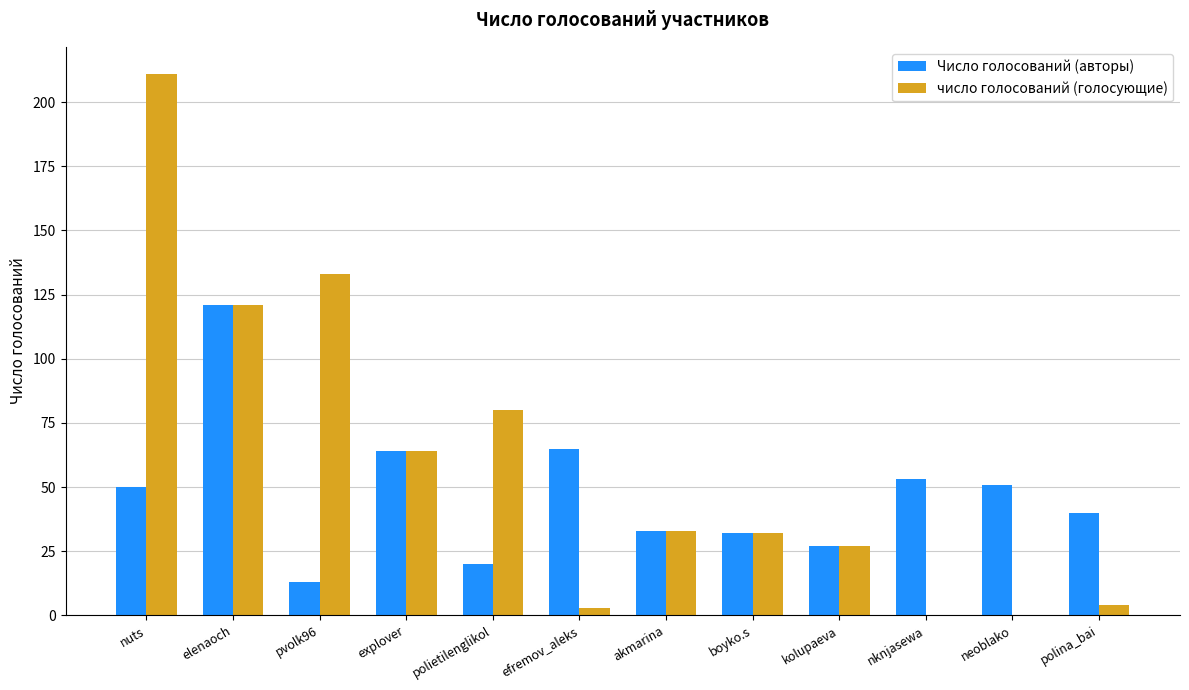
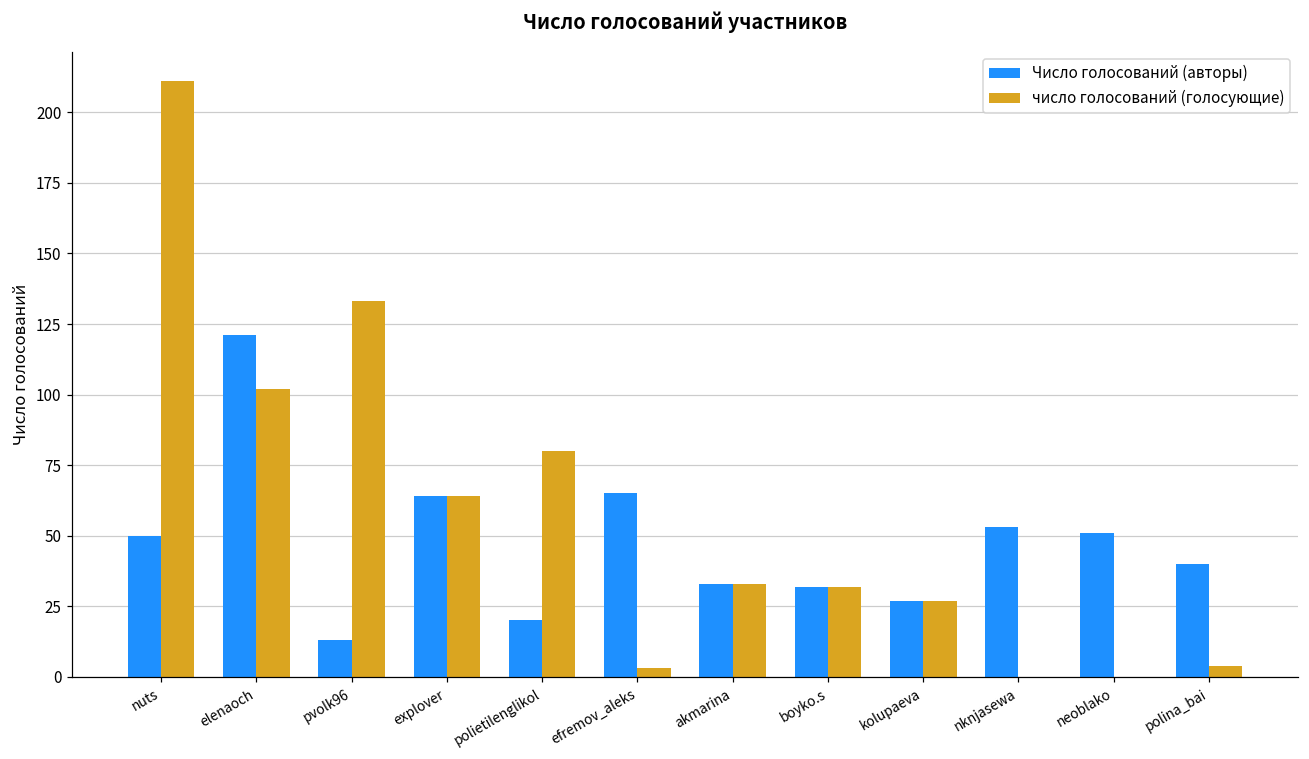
  {
    "Число голосований (авторы)": {
      "nuts": 50,
      "elenaoch": 121,
      "pvolk96": 13,
      "explover": 64,
      "polietilenglikol": 20,
      "efremov_aleks": 65,
      "akmarina": 33,
      "boyko.s": 32,
      "kolupaeva": 27,
      "nknjasewa": 53,
      "neoblako": 51,
      "polina_bai": 40
    },
    "число голосований (голосующие)": {
      "nuts": 211,
-     "elenaoch": 121,
+     "elenaoch": 102,
      "pvolk96": 133,
      "explover": 64,
      "polietilenglikol": 80,
      "efremov_aleks": 3,
      "akmarina": 33,
      "boyko.s": 32,
      "kolupaeva": 27,
      "nknjasewa": 0,
      "neoblako": 0,
      "polina_bai": 4
    }
  }
